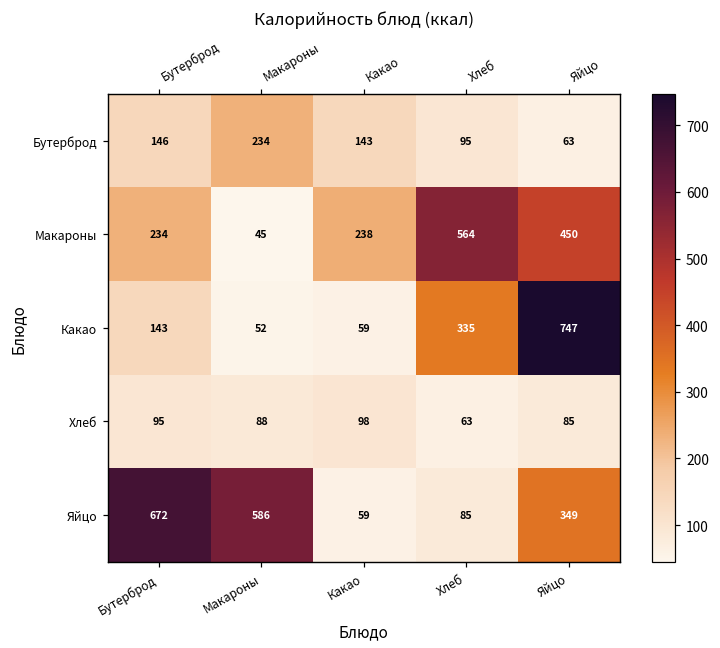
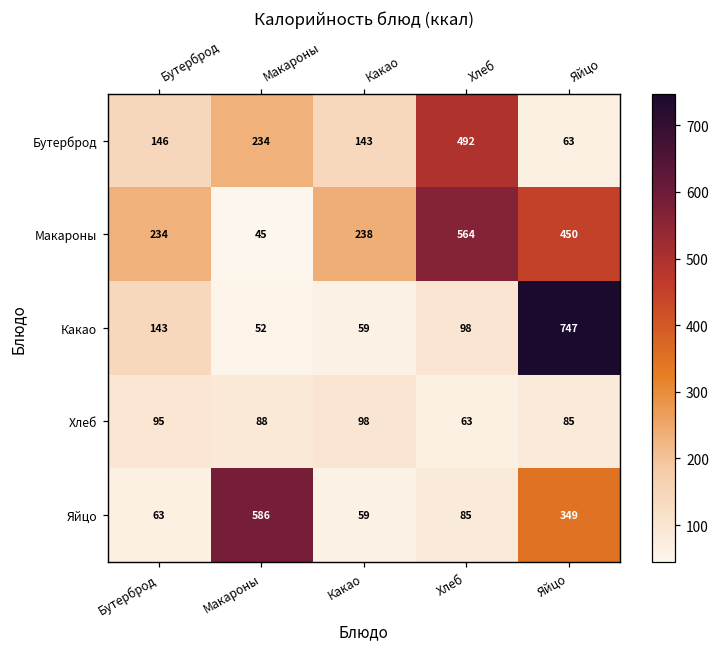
  {
    "Бутерброд": {
      "Бутерброд": 146,
      "Макароны": 234,
      "Какао": 143,
-     "Хлеб": 95,
+     "Хлеб": 492,
      "Яйцо": 63
    },
    "Макароны": {
      "Бутерброд": 234,
      "Макароны": 45,
      "Какао": 238,
      "Хлеб": 564,
      "Яйцо": 450
    },
    "Какао": {
      "Бутерброд": 143,
      "Макароны": 52,
      "Какао": 59,
-     "Хлеб": 335,
+     "Хлеб": 98,
      "Яйцо": 747
    },
    "Хлеб": {
      "Бутерброд": 95,
      "Макароны": 88,
      "Какао": 98,
      "Хлеб": 63,
      "Яйцо": 85
    },
    "Яйцо": {
-     "Бутерброд": 672,
+     "Бутерброд": 63,
      "Макароны": 586,
      "Какао": 59,
      "Хлеб": 85,
      "Яйцо": 349
    }
  }
